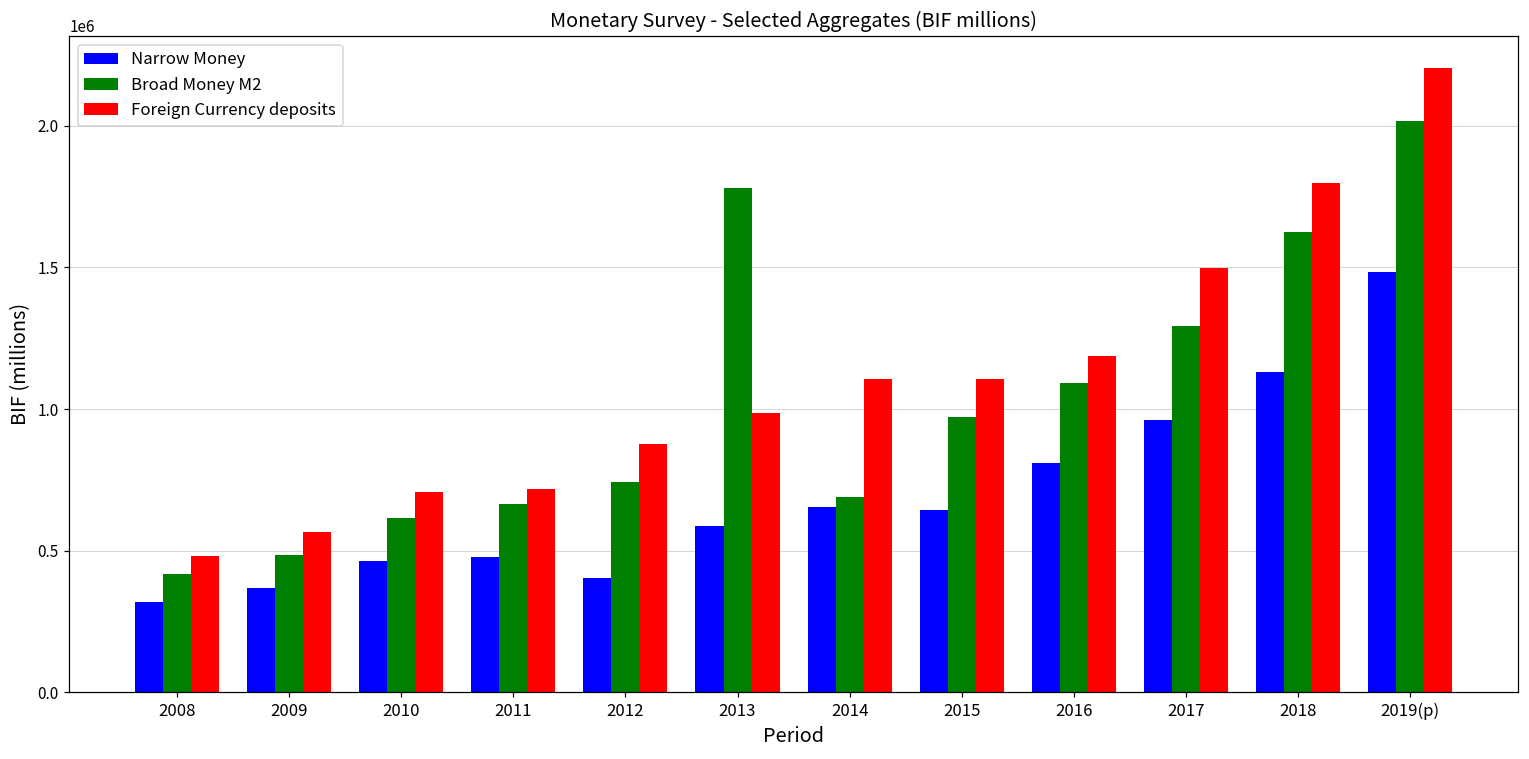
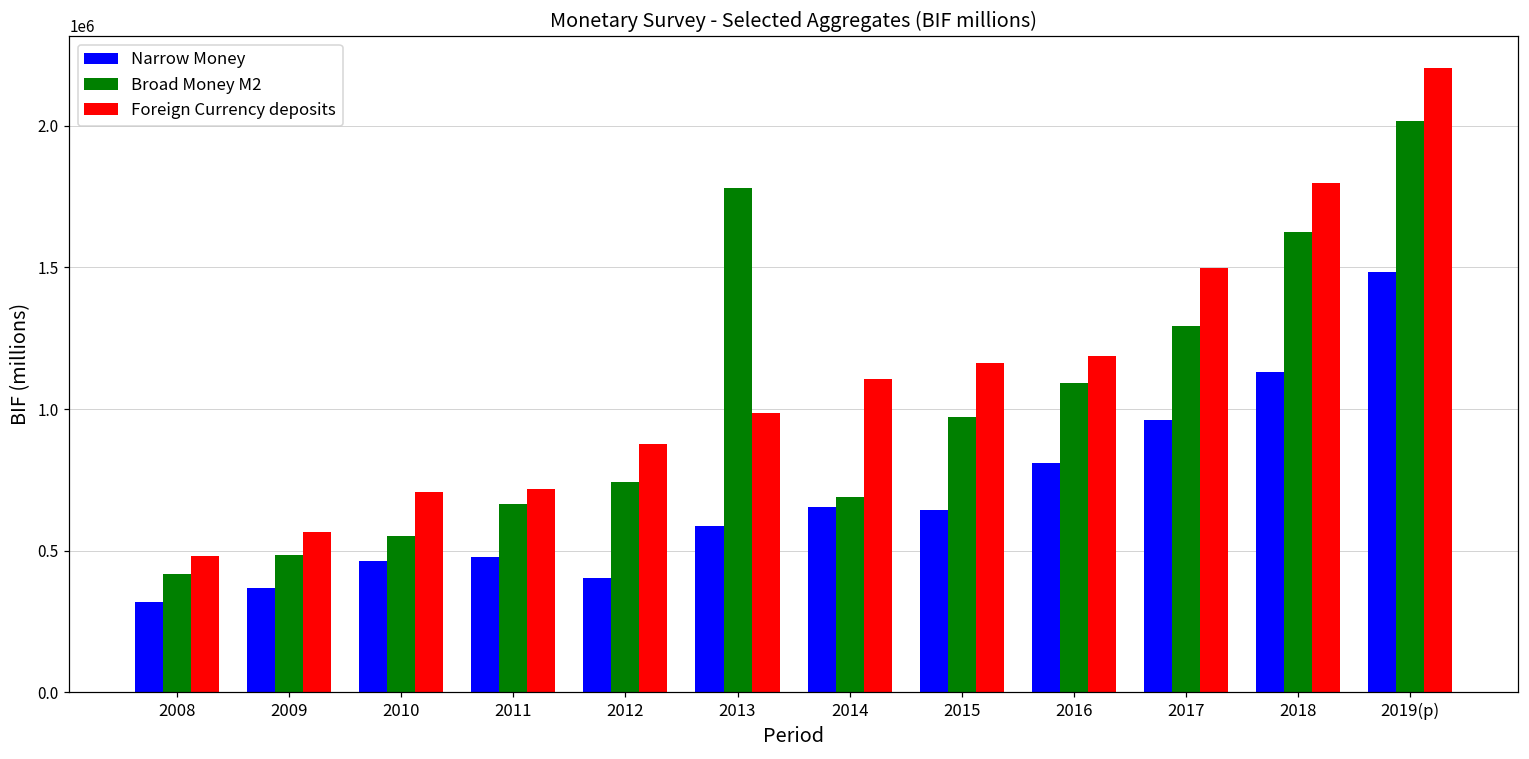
  {
    "Narrow Money": {
      "2008": 320000,
      "2009": 370000,
      "2010": 460000,
      "2011": 480000,
      "2012": 400000,
      "2013": 590000,
      "2014": 650000,
      "2015": 640000,
      "2016": 810000,
      "2017": 960000,
      "2018": 1130000,
      "2019(p)": 1480000
    },
    "Broad Money M2": {
      "2008": 420000,
      "2009": 480000,
-     "2010": 620000,
+     "2010": 550000,
      "2011": 670000,
      "2012": 740000,
      "2013": 1780000,
      "2014": 690000,
      "2015": 970000,
      "2016": 1090000,
      "2017": 1290000,
      "2018": 1630000,
      "2019(p)": 2020000
    },
    "Foreign Currency deposits": {
      "2008": 480000,
      "2009": 570000,
      "2010": 710000,
      "2011": 720000,
      "2012": 880000,
      "2013": 990000,
      "2014": 1110000,
-     "2015": 1110000,
+     "2015": 1160000,
      "2016": 1190000,
      "2017": 1500000,
      "2018": 1800000,
      "2019(p)": 2210000
    }
  }
